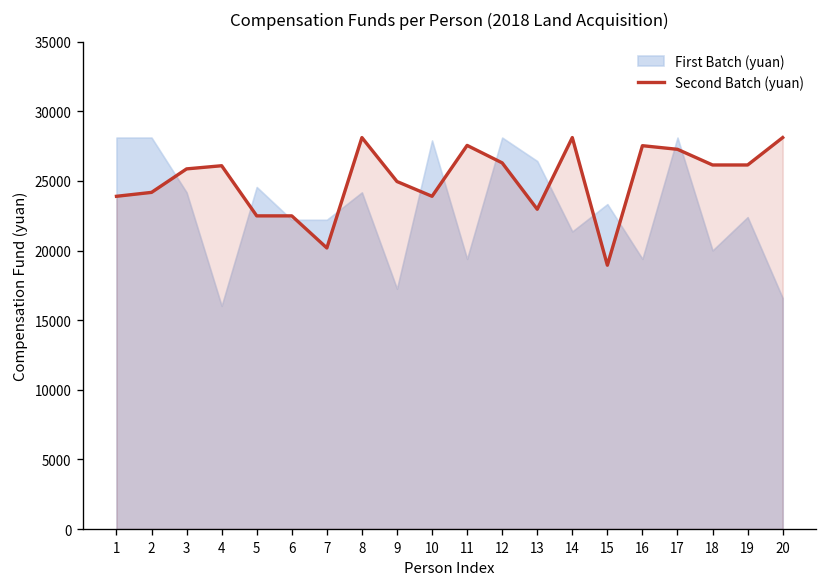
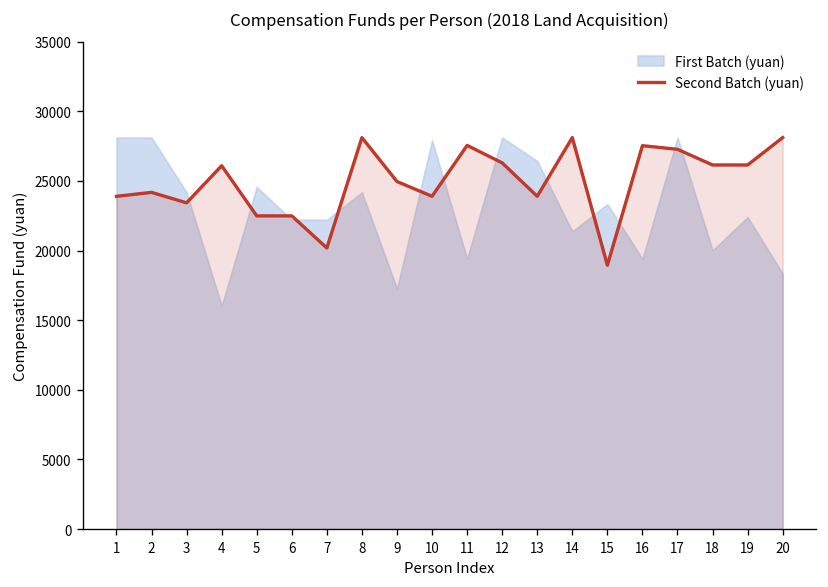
  {
    "First Batch (yuan)": {
      "1": 28100,
      "2": 28100,
      "3": 24200,
      "4": 16000,
      "5": 24600,
      "6": 22200,
      "7": 22200,
      "8": 24200,
      "9": 17300,
      "10": 27900,
      "11": 19400,
      "12": 28100,
      "13": 26400,
      "14": 21400,
      "15": 23300,
      "16": 19400,
      "17": 28100,
      "18": 20000,
      "19": 22400,
-     "20": 16600
+     "20": 18300
    },
    "Second Batch (yuan)": {
      "1": 23900,
      "2": 24200,
-     "3": 25900,
+     "3": 23400,
      "4": 26100,
      "5": 22500,
      "6": 22500,
      "7": 20200,
      "8": 28100,
      "9": 25000,
      "10": 23900,
      "11": 27600,
      "12": 26300,
-     "13": 23000,
+     "13": 23900,
      "14": 28100,
      "15": 19000,
      "16": 27500,
      "17": 27300,
      "18": 26200,
      "19": 26200,
      "20": 28100
    }
  }
